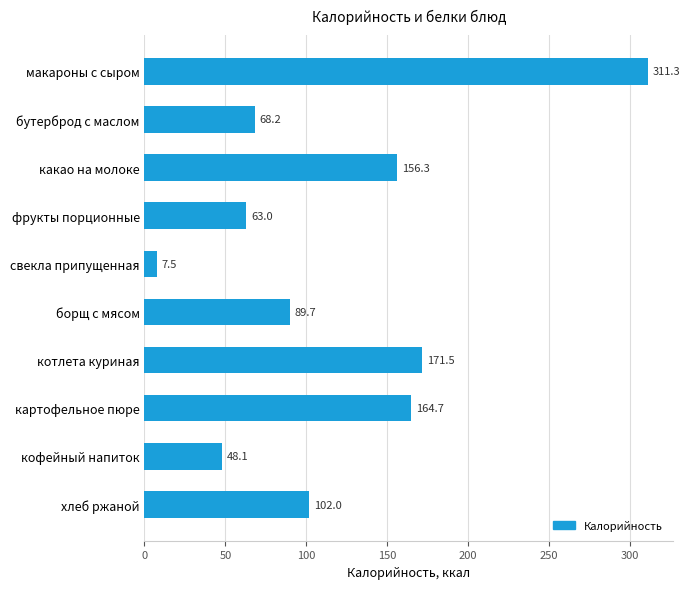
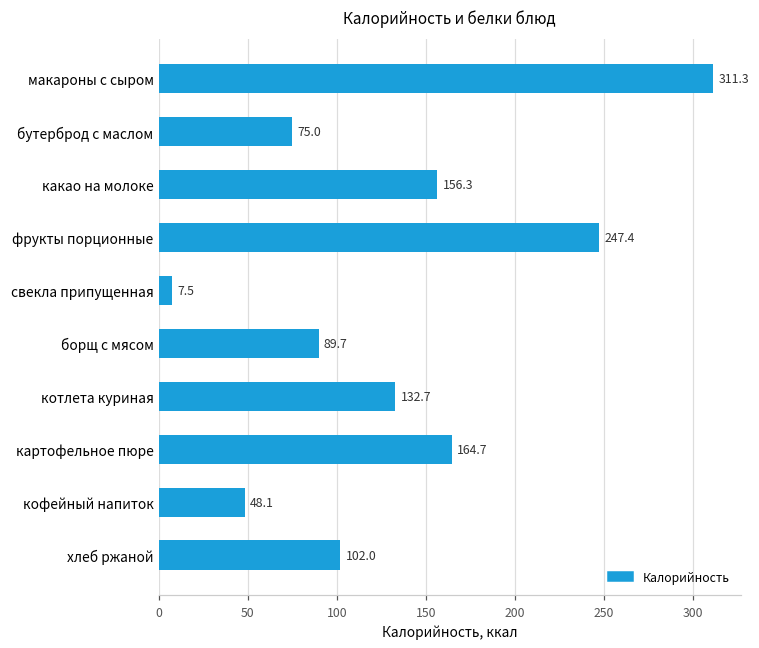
  {
    "макароны с сыром": 311.3,
-   "бутерброд с маслом": 68.2,
+   "бутерброд с маслом": 75.0,
    "какао на молоке": 156.3,
-   "фрукты порционные": 63.0,
+   "фрукты порционные": 247.4,
    "свекла припущенная": 7.5,
    "борщ с мясом": 89.7,
-   "котлета куриная": 171.5,
+   "котлета куриная": 132.7,
    "картофельное пюре": 164.7,
    "кофейный напиток": 48.1,
    "хлеб ржаной": 102.0
  }
